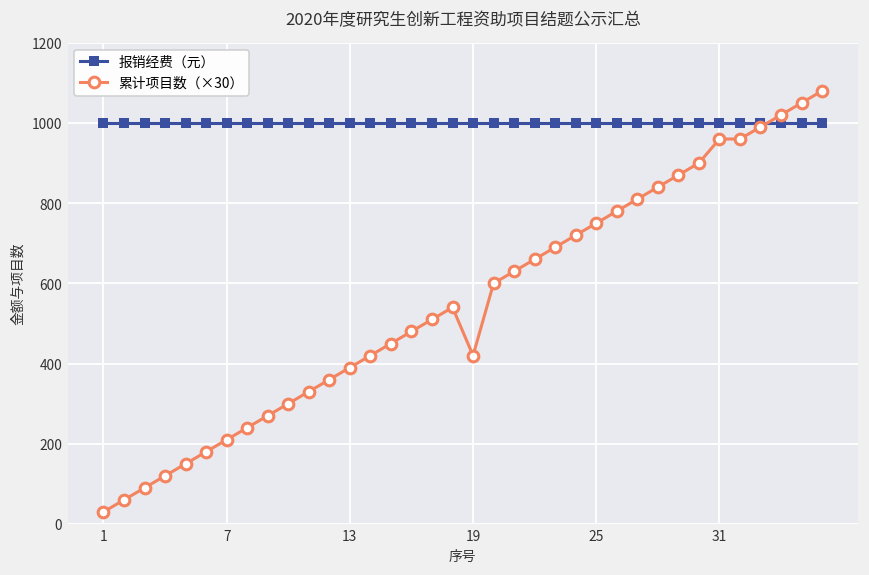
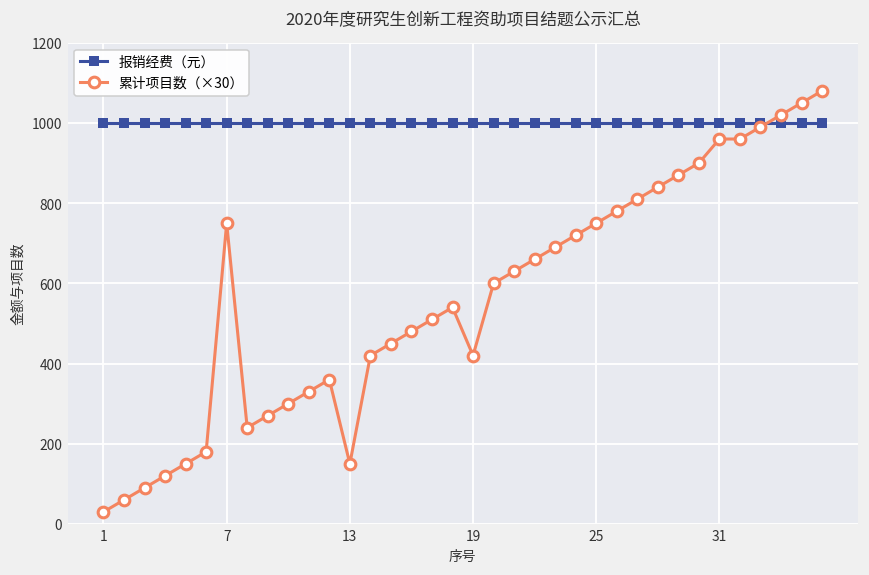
  {
    "报销经费（元）": {
      "1": 1000,
      "7": 1000,
      "13": 1000,
      "19": 1000,
      "25": 1000,
      "31": 1000
    },
    "累计项目数（×30）": {
      "1": 30,
-     "7": 210,
-     "13": 390,
+     "7": 750,
+     "13": 150,
      "19": 420,
      "25": 750,
      "31": 960
    }
  }
